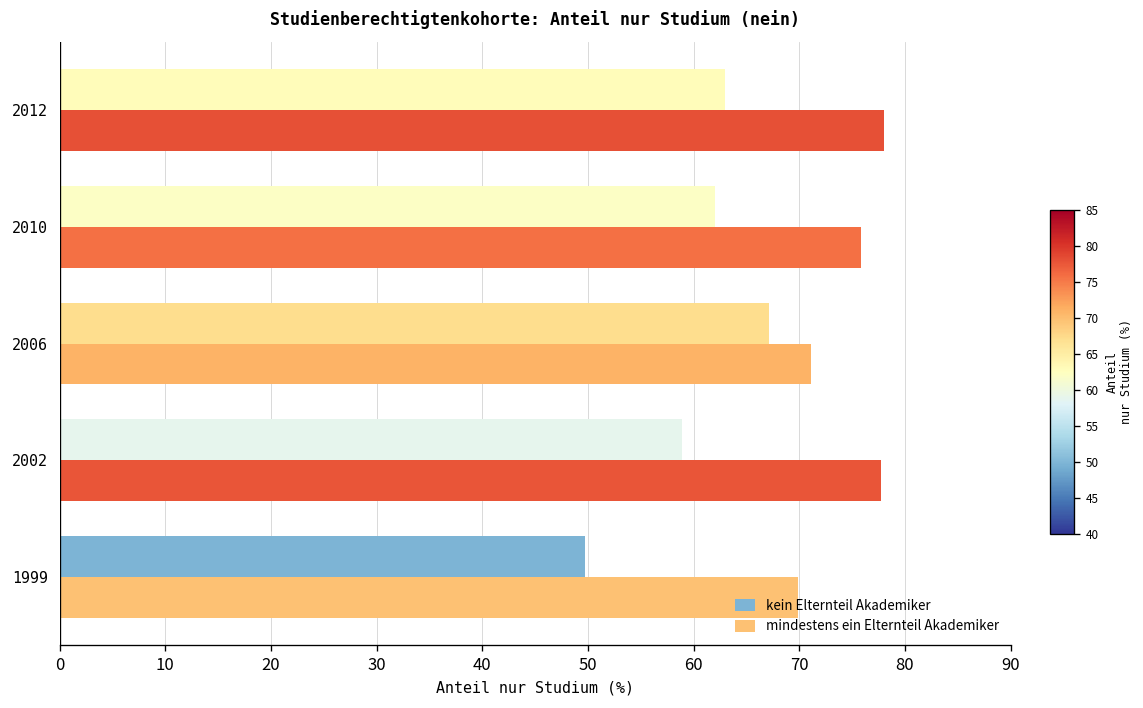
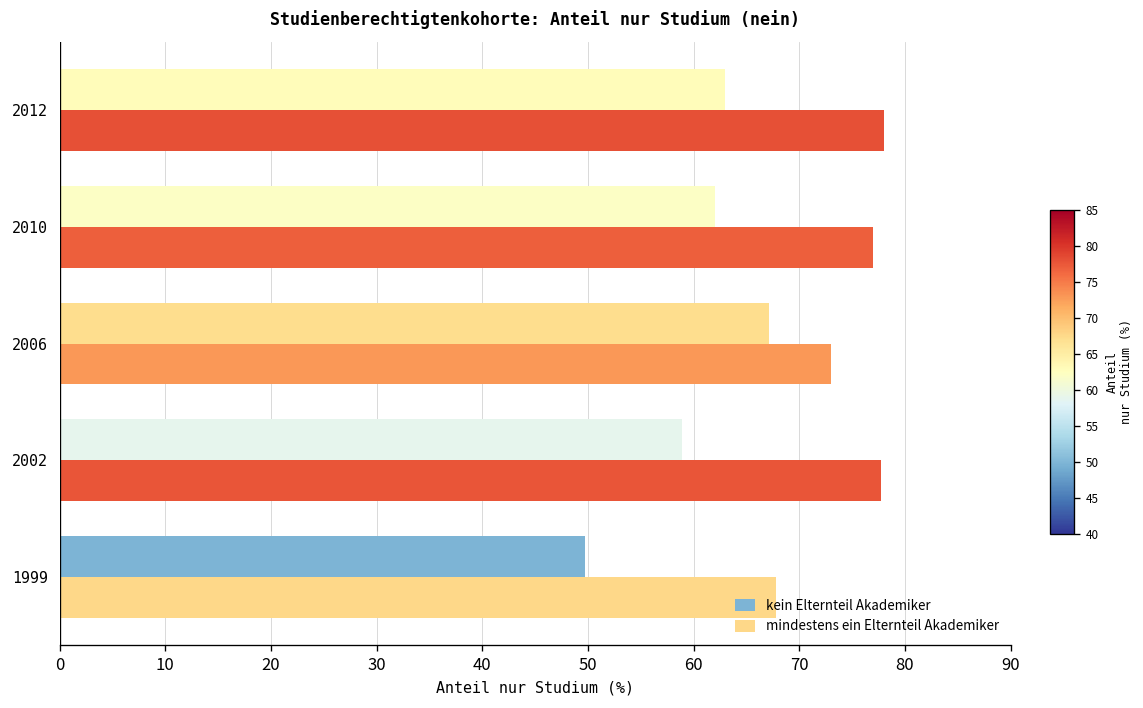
  {
    "kein Elternteil Akademiker": {
      "2012": 63,
      "2010": 62,
      "2006": 67,
      "2002": 59,
      "1999": 50
    },
    "mindestens ein Elternteil Akademiker": {
      "2012": 78,
-     "2010": 76,
-     "2006": 71,
+     "2010": 77,
+     "2006": 73,
      "2002": 78,
-     "1999": 70
+     "1999": 68
    }
  }
